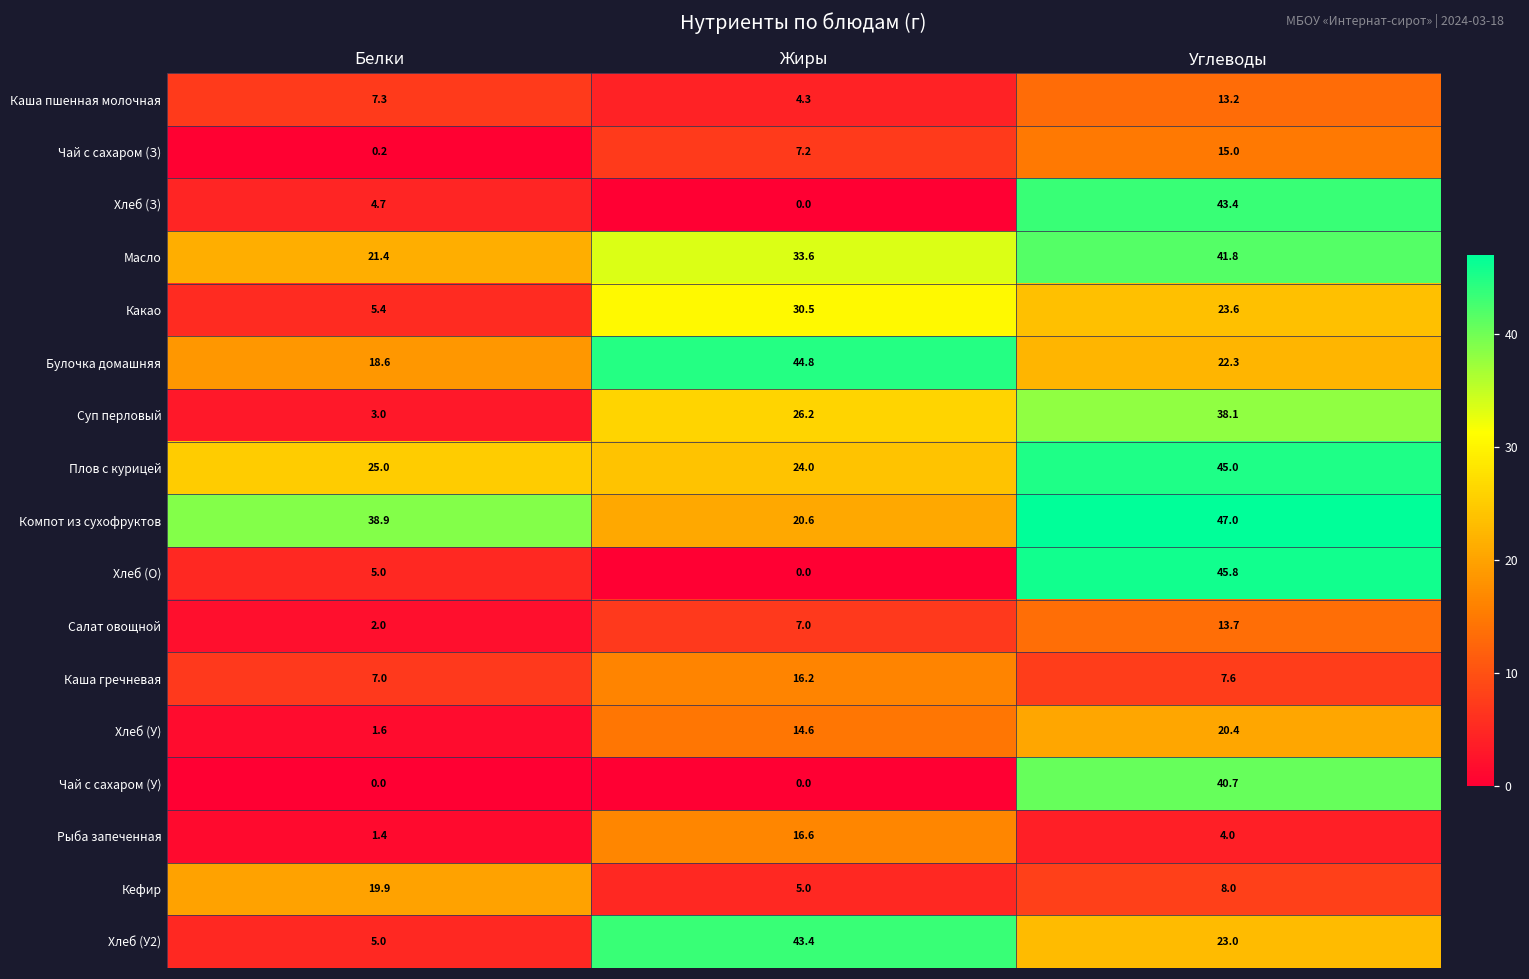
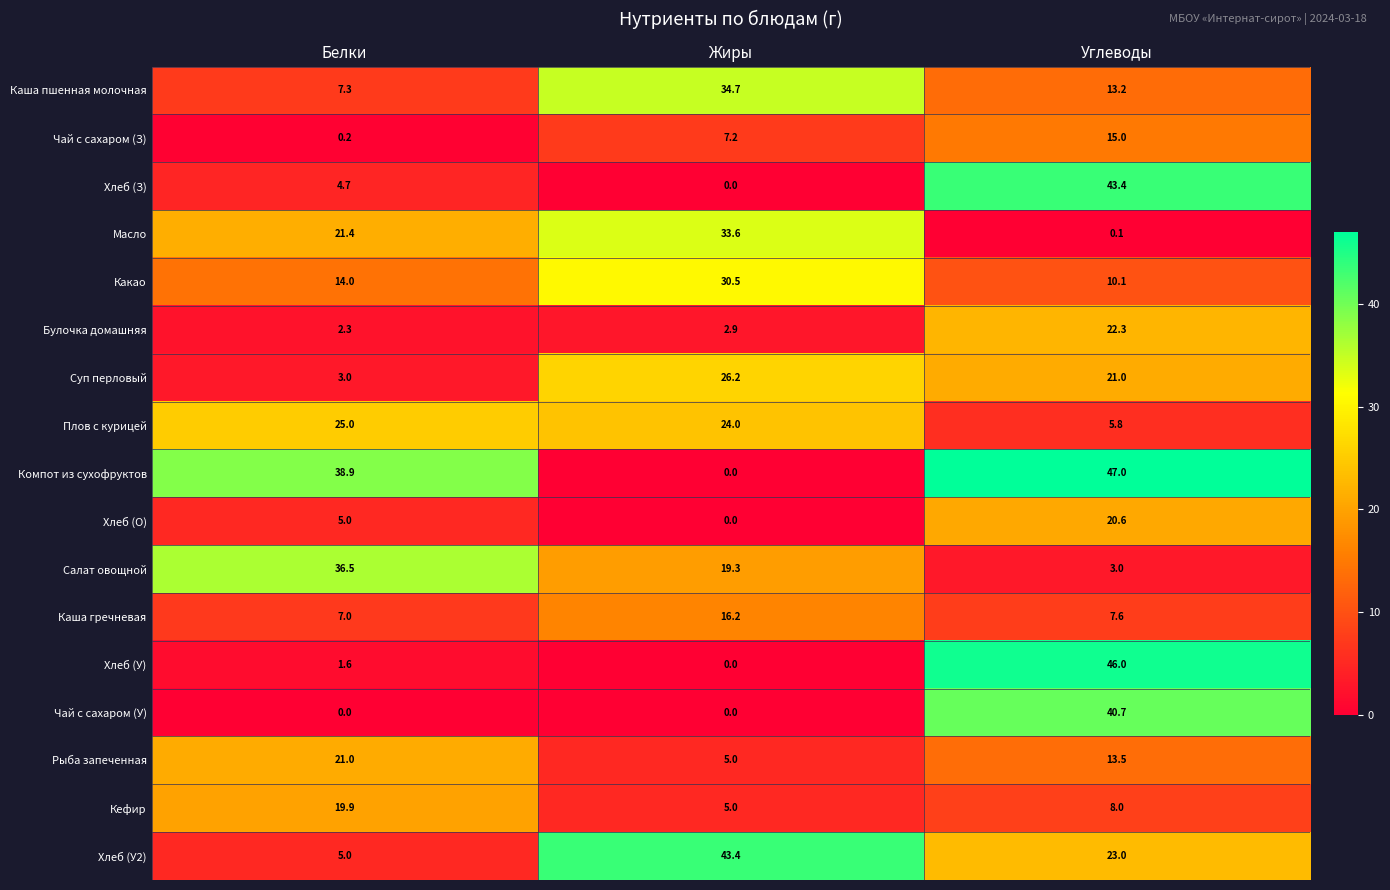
  {
    "Каша пшенная молочная": {
      "Белки": 7.3,
-     "Жиры": 4.3,
+     "Жиры": 34.7,
      "Углеводы": 13.2
    },
    "Чай с сахаром (З)": {
      "Белки": 0.2,
      "Жиры": 7.2,
      "Углеводы": 15.0
    },
    "Хлеб (З)": {
      "Белки": 4.7,
      "Жиры": 0.0,
      "Углеводы": 43.4
    },
    "Масло": {
      "Белки": 21.4,
      "Жиры": 33.6,
-     "Углеводы": 41.8
+     "Углеводы": 0.1
    },
    "Какао": {
-     "Белки": 5.4,
+     "Белки": 14.0,
      "Жиры": 30.5,
-     "Углеводы": 23.6
+     "Углеводы": 10.1
    },
    "Булочка домашняя": {
-     "Белки": 18.6,
-     "Жиры": 44.8,
+     "Белки": 2.3,
+     "Жиры": 2.9,
      "Углеводы": 22.3
    },
    "Суп перловый": {
      "Белки": 3.0,
      "Жиры": 26.2,
-     "Углеводы": 38.1
+     "Углеводы": 21.0
    },
    "Плов с курицей": {
      "Белки": 25.0,
      "Жиры": 24.0,
-     "Углеводы": 45.0
+     "Углеводы": 5.8
    },
    "Компот из сухофруктов": {
      "Белки": 38.9,
-     "Жиры": 20.6,
+     "Жиры": 0.0,
      "Углеводы": 47.0
    },
    "Хлеб (О)": {
      "Белки": 5.0,
      "Жиры": 0.0,
-     "Углеводы": 45.8
+     "Углеводы": 20.6
    },
    "Салат овощной": {
-     "Белки": 2.0,
-     "Жиры": 7.0,
-     "Углеводы": 13.7
+     "Белки": 36.5,
+     "Жиры": 19.3,
+     "Углеводы": 3.0
    },
    "Каша гречневая": {
      "Белки": 7.0,
      "Жиры": 16.2,
      "Углеводы": 7.6
    },
    "Хлеб (У)": {
      "Белки": 1.6,
-     "Жиры": 14.6,
-     "Углеводы": 20.4
+     "Жиры": 0.0,
+     "Углеводы": 46.0
    },
    "Чай с сахаром (У)": {
      "Белки": 0.0,
      "Жиры": 0.0,
      "Углеводы": 40.7
    },
    "Рыба запеченная": {
-     "Белки": 1.4,
-     "Жиры": 16.6,
-     "Углеводы": 4.0
+     "Белки": 21.0,
+     "Жиры": 5.0,
+     "Углеводы": 13.5
    },
    "Кефир": {
      "Белки": 19.9,
      "Жиры": 5.0,
      "Углеводы": 8.0
    },
    "Хлеб (У2)": {
      "Белки": 5.0,
      "Жиры": 43.4,
      "Углеводы": 23.0
    }
  }
